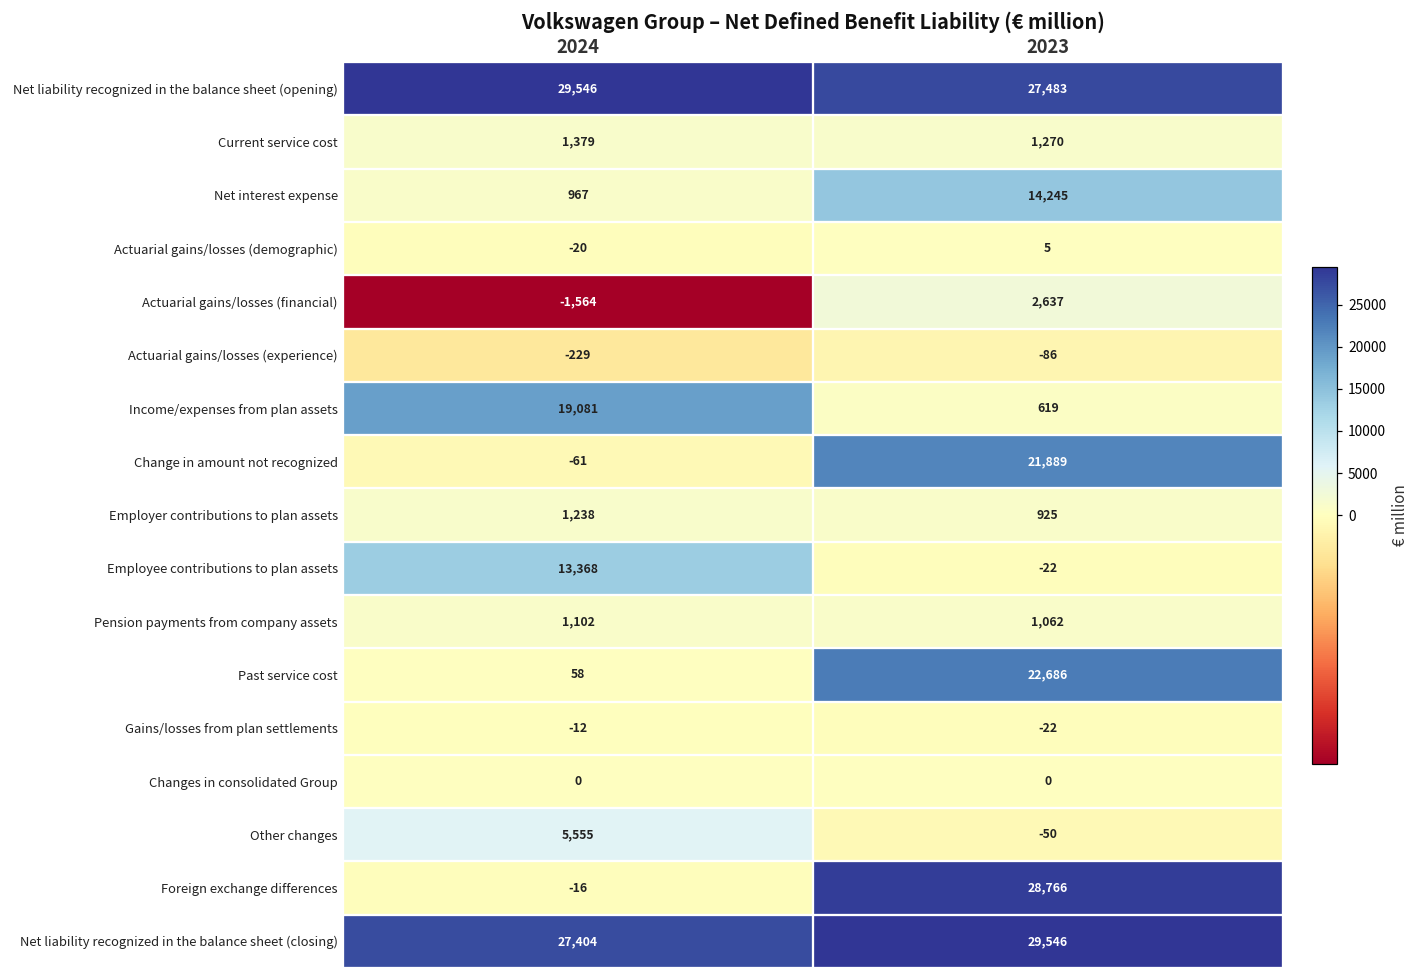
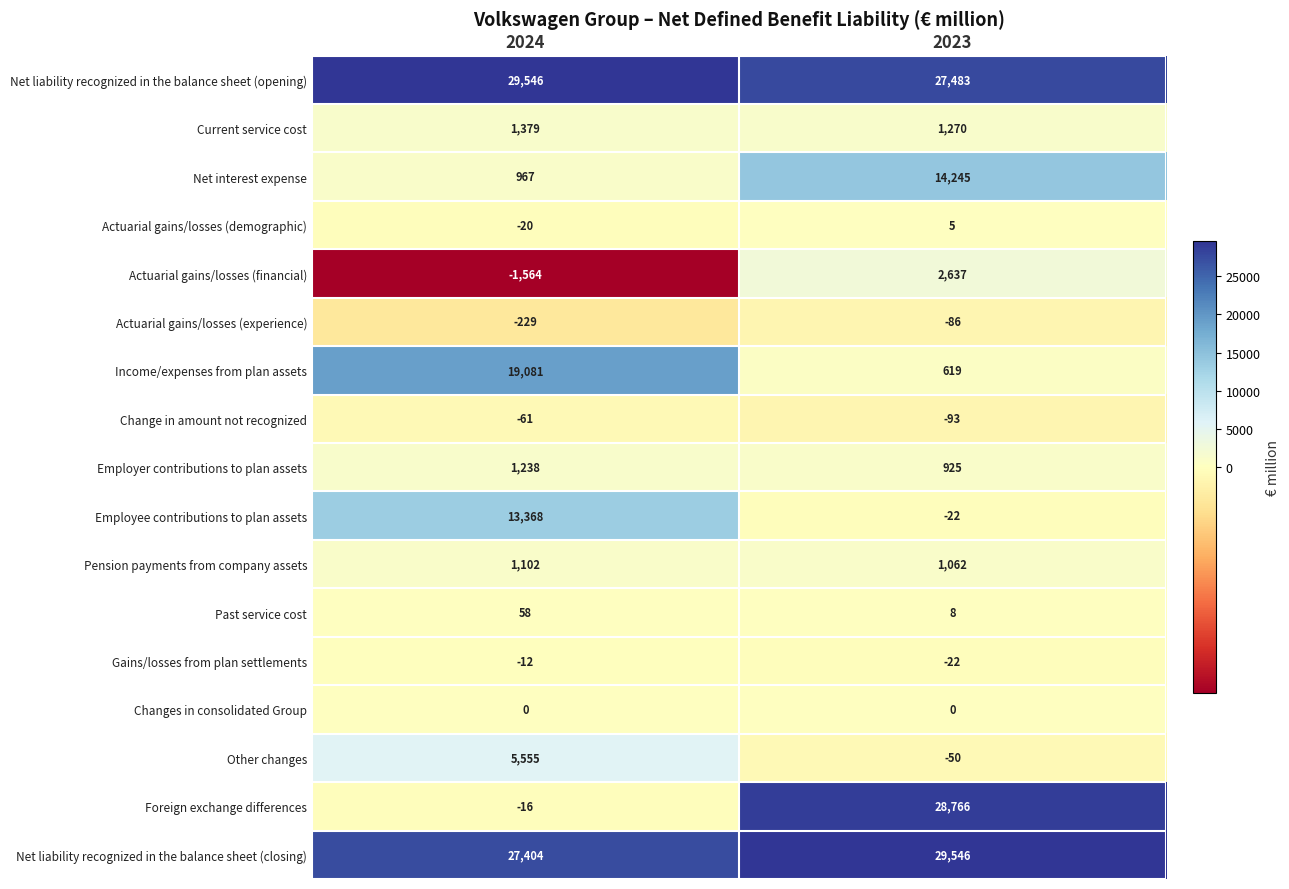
  {
    "Net liability recognized in the balance sheet (opening)": {
      "2024": "29,546",
      "2023": "27,483"
    },
    "Current service cost": {
      "2024": "1,379",
      "2023": "1,270"
    },
    "Net interest expense": {
      "2024": "967",
      "2023": "14,245"
    },
    "Actuarial gains/losses (demographic)": {
      "2024": "-20",
      "2023": "5"
    },
    "Actuarial gains/losses (financial)": {
      "2024": "-1,564",
      "2023": "2,637"
    },
    "Actuarial gains/losses (experience)": {
      "2024": "-229",
      "2023": "-86"
    },
    "Income/expenses from plan assets": {
      "2024": "19,081",
      "2023": "619"
    },
    "Change in amount not recognized": {
      "2024": "-61",
-     "2023": "21,889"
+     "2023": "-93"
    },
    "Employer contributions to plan assets": {
      "2024": "1,238",
      "2023": "925"
    },
    "Employee contributions to plan assets": {
      "2024": "13,368",
      "2023": "-22"
    },
    "Pension payments from company assets": {
      "2024": "1,102",
      "2023": "1,062"
    },
    "Past service cost": {
      "2024": "58",
-     "2023": "22,686"
+     "2023": "8"
    },
    "Gains/losses from plan settlements": {
      "2024": "-12",
      "2023": "-22"
    },
    "Changes in consolidated Group": {
      "2024": "0",
      "2023": "0"
    },
    "Other changes": {
      "2024": "5,555",
      "2023": "-50"
    },
    "Foreign exchange differences": {
      "2024": "-16",
      "2023": "28,766"
    },
    "Net liability recognized in the balance sheet (closing)": {
      "2024": "27,404",
      "2023": "29,546"
    }
  }
